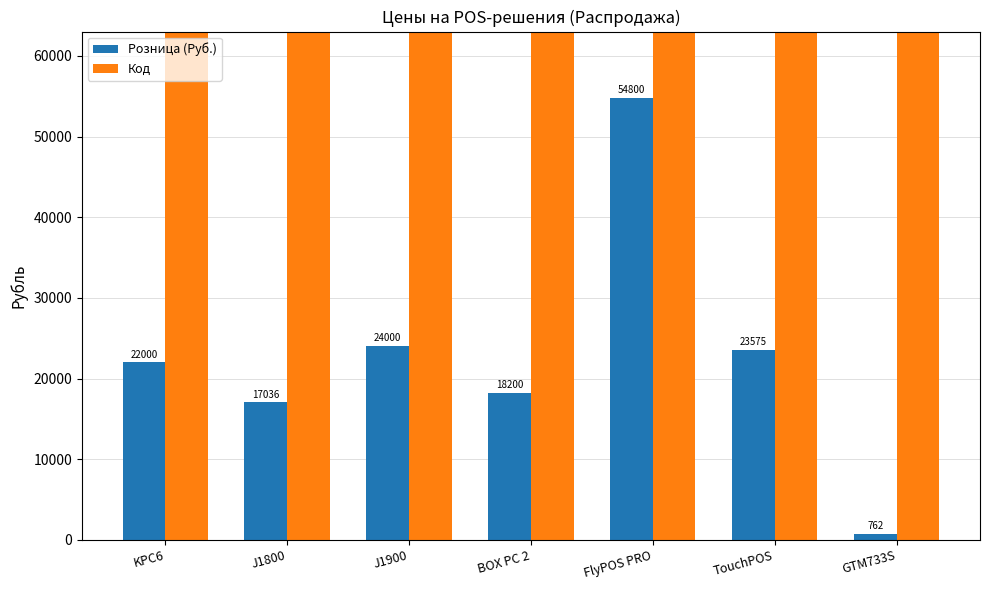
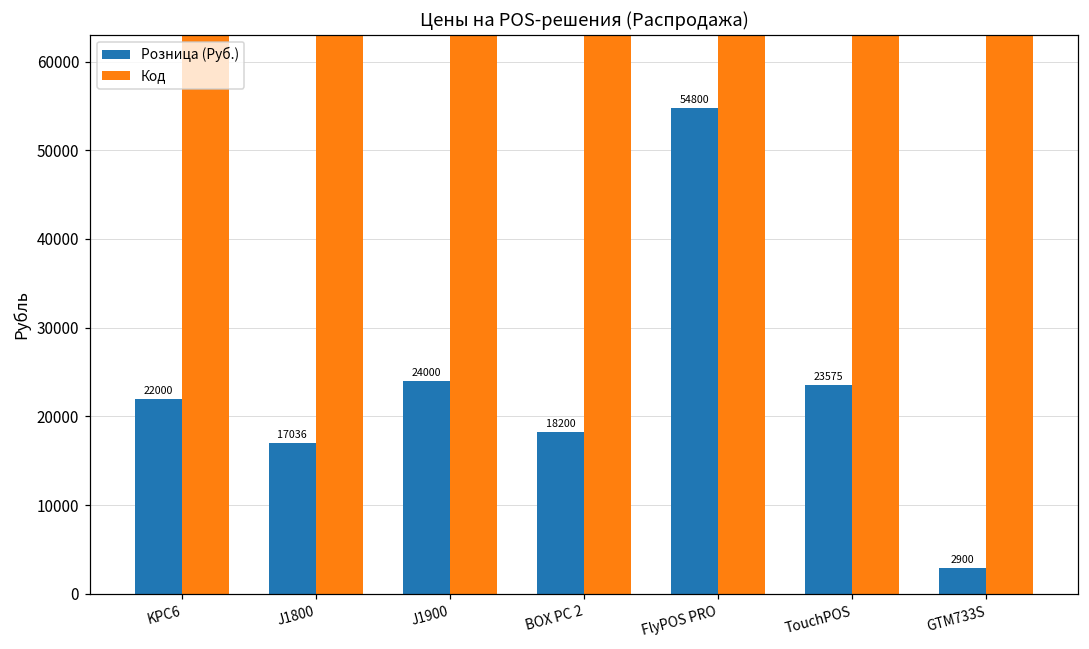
  {
    "Розница (Руб.)": {
      "KPC6": 22000,
      "J1800": 17036,
      "J1900": 24000,
      "BOX PC 2": 18200,
      "FlyPOS PRO": 54800,
      "TouchPOS": 23575,
-     "GTM733S": 762
+     "GTM733S": 2900
    }
  }
